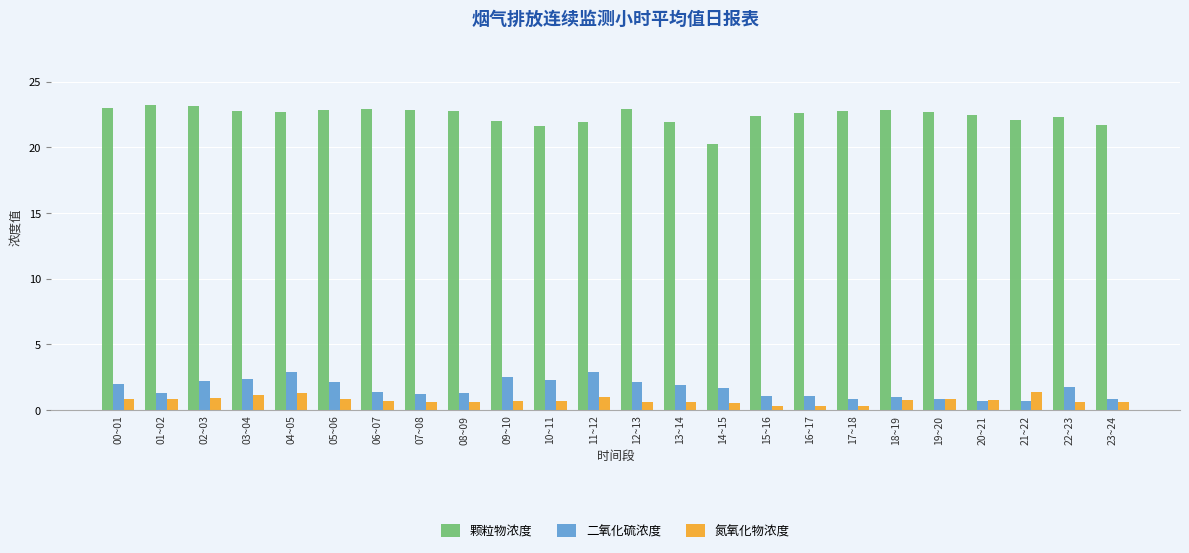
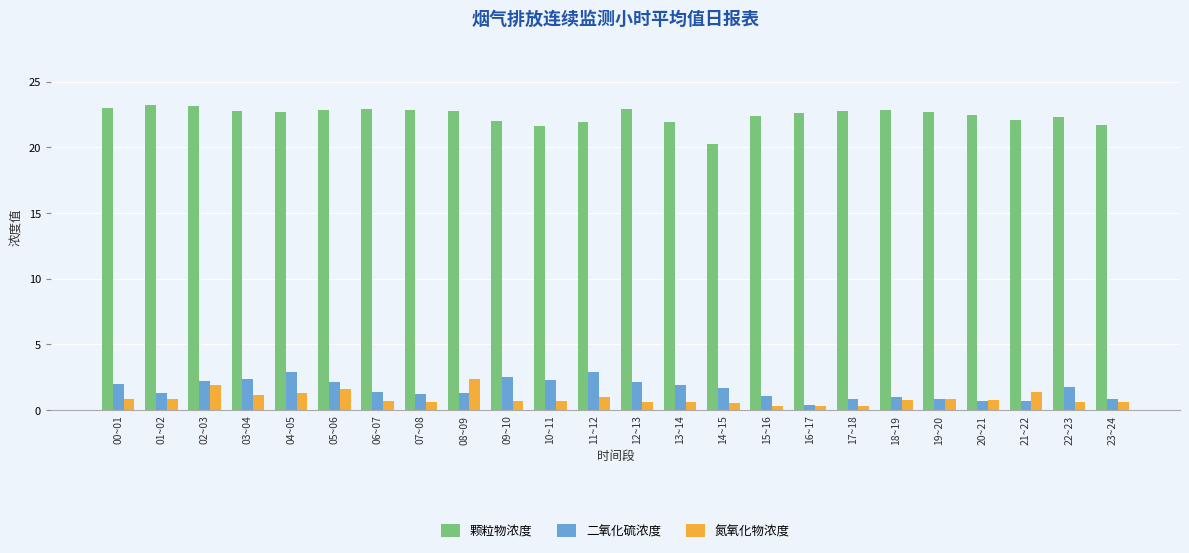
  {
    "颗粒物浓度": {
      "00~01": 23.0,
      "01~02": 23.2,
      "02~03": 23.2,
      "03~04": 22.7,
      "04~05": 22.7,
      "05~06": 22.8,
      "06~07": 22.9,
      "07~08": 22.8,
      "08~09": 22.8,
      "09~10": 22.0,
      "10~11": 21.6,
      "11~12": 21.9,
      "12~13": 22.9,
      "13~14": 21.9,
      "14~15": 20.3,
      "15~16": 22.4,
      "16~17": 22.6,
      "17~18": 22.8,
      "18~19": 22.8,
      "19~20": 22.7,
      "20~21": 22.4,
      "21~22": 22.1,
      "22~23": 22.3,
      "23~24": 21.7
    },
    "二氧化硫浓度": {
      "00~01": 2.0,
      "01~02": 1.3,
      "02~03": 2.2,
      "03~04": 2.4,
      "04~05": 2.9,
      "05~06": 2.2,
      "06~07": 1.4,
      "07~08": 1.3,
      "08~09": 1.3,
      "09~10": 2.5,
      "10~11": 2.3,
      "11~12": 2.9,
      "12~13": 2.1,
      "13~14": 1.9,
      "14~15": 1.7,
      "15~16": 1.1,
-     "16~17": 1.1,
+     "16~17": 0.4,
      "17~18": 0.9,
      "18~19": 1.0,
      "19~20": 0.8,
      "20~21": 0.7,
      "21~22": 0.7,
      "22~23": 1.7,
      "23~24": 0.8
    },
    "氮氧化物浓度": {
      "00~01": 0.9,
      "01~02": 0.9,
-     "02~03": 0.9,
+     "02~03": 1.9,
      "03~04": 1.2,
      "04~05": 1.3,
-     "05~06": 0.8,
+     "05~06": 1.6,
      "06~07": 0.7,
      "07~08": 0.6,
-     "08~09": 0.6,
+     "08~09": 2.4,
      "09~10": 0.7,
      "10~11": 0.7,
      "11~12": 1.0,
      "12~13": 0.6,
      "13~14": 0.6,
      "14~15": 0.5,
      "15~16": 0.3,
      "16~17": 0.3,
      "17~18": 0.3,
      "18~19": 0.8,
      "19~20": 0.8,
      "20~21": 0.8,
      "21~22": 1.3,
      "22~23": 0.7,
      "23~24": 0.6
    }
  }
